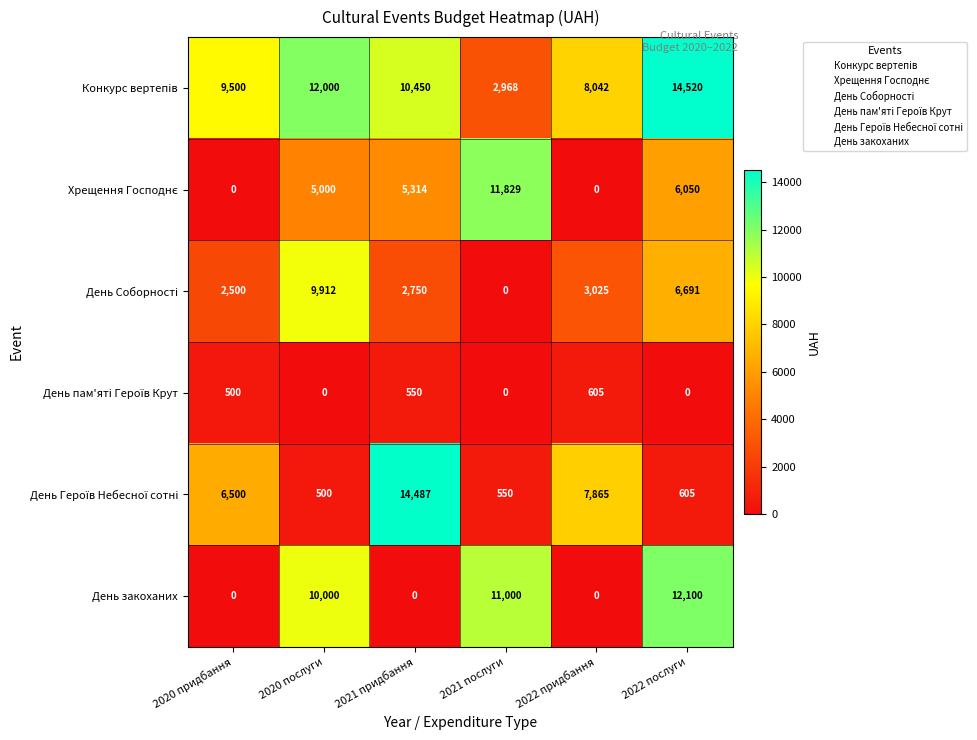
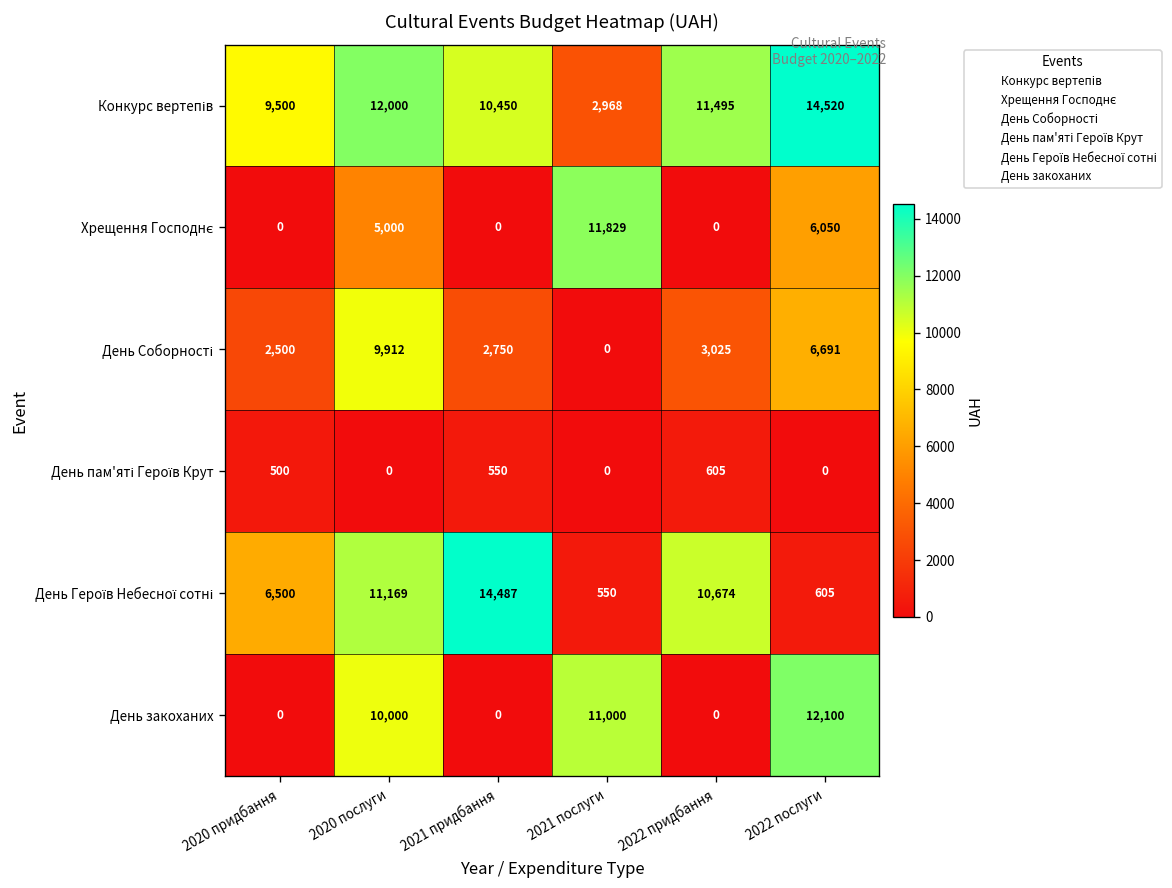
  {
    "Конкурс вертепів": {
      "2020 придбання": "9,500",
      "2020 послуги": "12,000",
      "2021 придбання": "10,450",
      "2021 послуги": "2,968",
-     "2022 придбання": "8,042"
+     "2022 придбання": "11,495"
    },
    "Хрещення Господнє": {
      "2020 придбання": "0",
      "2020 послуги": "5,000",
-     "2021 придбання": "5,314",
+     "2021 придбання": "0",
      "2021 послуги": "11,829",
      "2022 придбання": "0",
      "2022 послуги": "6,050"
    },
    "День Соборності": {
      "2020 придбання": "2,500",
      "2020 послуги": "9,912",
      "2021 придбання": "2,750",
      "2021 послуги": "0",
      "2022 придбання": "3,025",
      "2022 послуги": "6,691"
    },
    "День пам'яті Героїв Крут": {
      "2020 придбання": "500",
      "2020 послуги": "0",
      "2021 придбання": "550",
      "2021 послуги": "0",
      "2022 придбання": "605",
      "2022 послуги": "0"
    },
    "День Героїв Небесної сотні": {
      "2020 придбання": "6,500",
-     "2020 послуги": "500",
+     "2020 послуги": "11,169",
      "2021 придбання": "14,487",
      "2021 послуги": "550",
-     "2022 придбання": "7,865",
+     "2022 придбання": "10,674",
      "2022 послуги": "605"
    },
    "День закоханих": {
      "2020 придбання": "0",
      "2020 послуги": "10,000",
      "2021 придбання": "0",
      "2021 послуги": "11,000",
      "2022 придбання": "0",
      "2022 послуги": "12,100"
    }
  }
